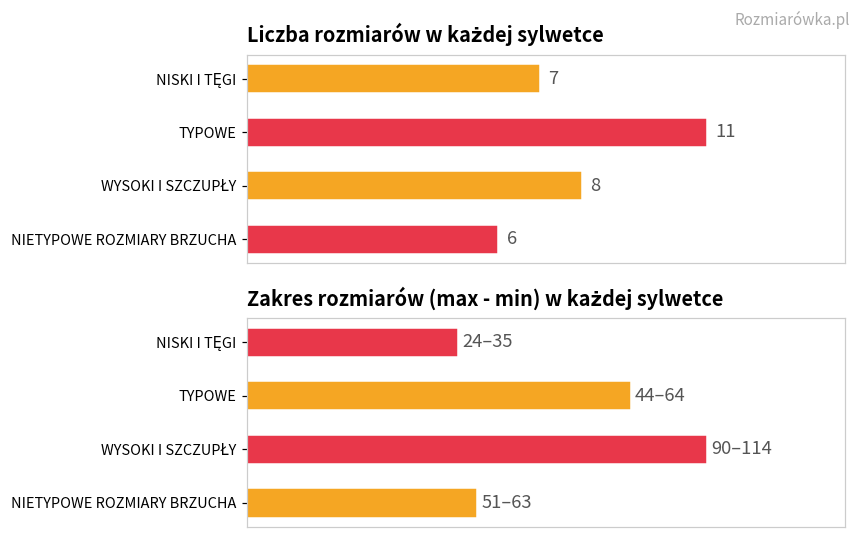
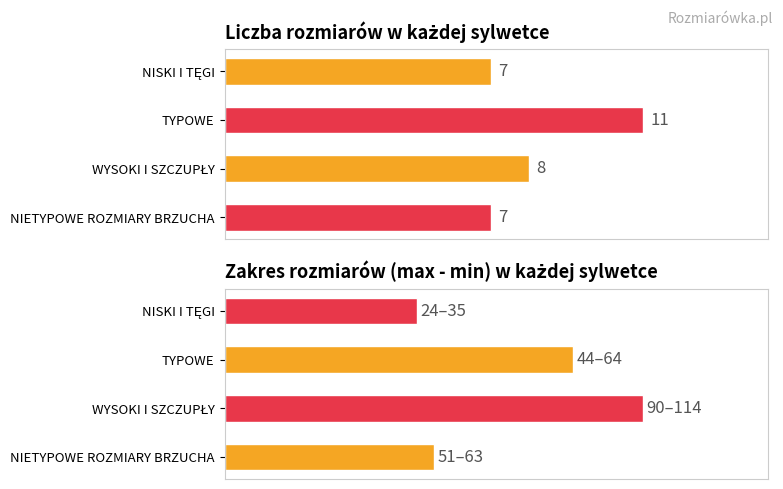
  {
    "Liczba rozmiarów w każdej sylwetce": {
      "NISKI I TĘGI": 7,
      "TYPOWE": 11,
      "WYSOKI I SZCZUPŁY": 8,
-     "NIETYPOWE ROZMIARY BRZUCHA": 6
+     "NIETYPOWE ROZMIARY BRZUCHA": 7
    }
  }
